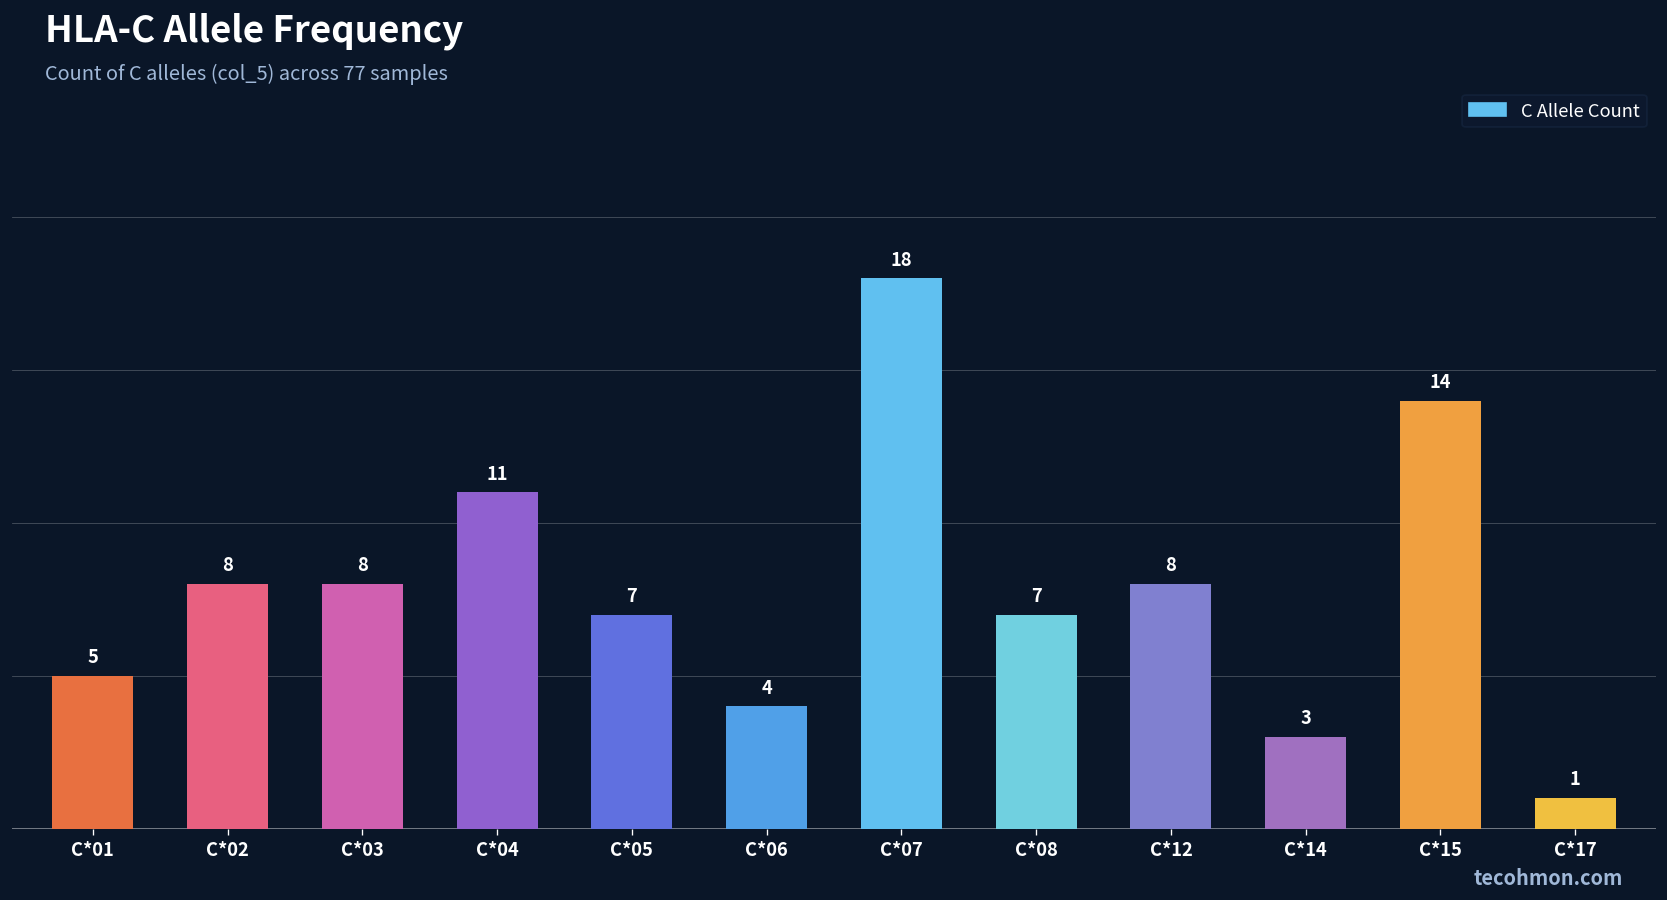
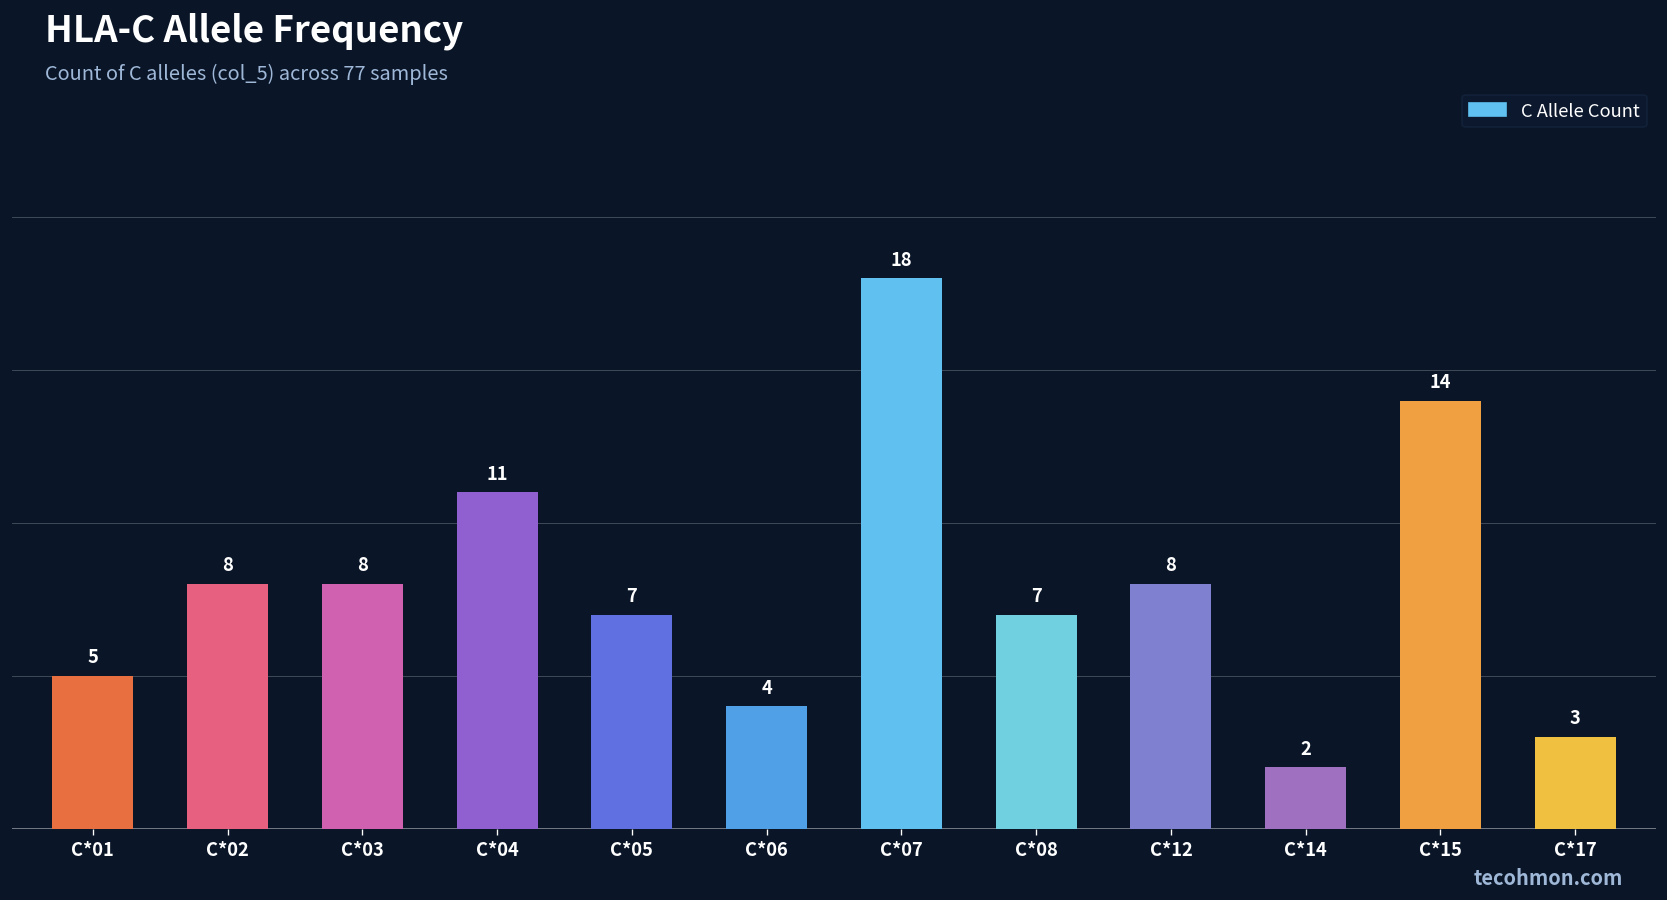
  {
    "C*01": 5,
    "C*02": 8,
    "C*03": 8,
    "C*04": 11,
    "C*05": 7,
    "C*06": 4,
    "C*07": 18,
    "C*08": 7,
    "C*12": 8,
-   "C*14": 3,
+   "C*14": 2,
    "C*15": 14,
-   "C*17": 1
+   "C*17": 3
  }
